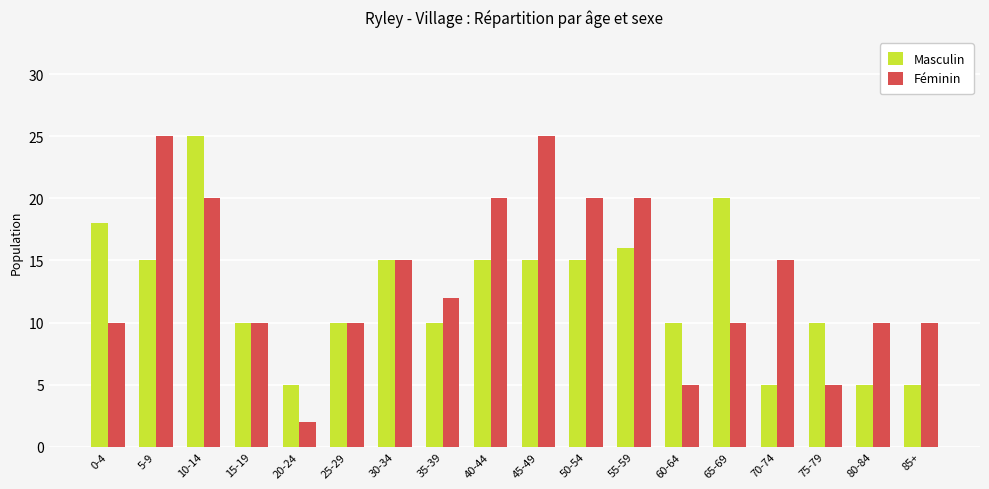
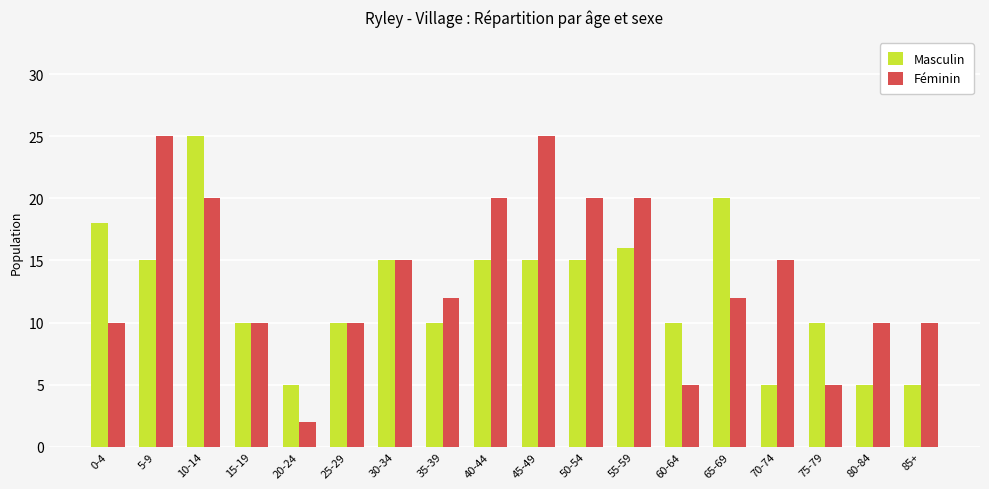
  {
    "Masculin": {
      "0-4": 18,
      "5-9": 15,
      "10-14": 25,
      "15-19": 10,
      "20-24": 5,
      "25-29": 10,
      "30-34": 15,
      "35-39": 10,
      "40-44": 15,
      "45-49": 15,
      "50-54": 15,
      "55-59": 16,
      "60-64": 10,
      "65-69": 20,
      "70-74": 5,
      "75-79": 10,
      "80-84": 5,
      "85+": 5
    },
    "Féminin": {
      "0-4": 10,
      "5-9": 25,
      "10-14": 20,
      "15-19": 10,
      "20-24": 2,
      "25-29": 10,
      "30-34": 15,
      "35-39": 12,
      "40-44": 20,
      "45-49": 25,
      "50-54": 20,
      "55-59": 20,
      "60-64": 5,
-     "65-69": 10,
+     "65-69": 12,
      "70-74": 15,
      "75-79": 5,
      "80-84": 10,
      "85+": 10
    }
  }
